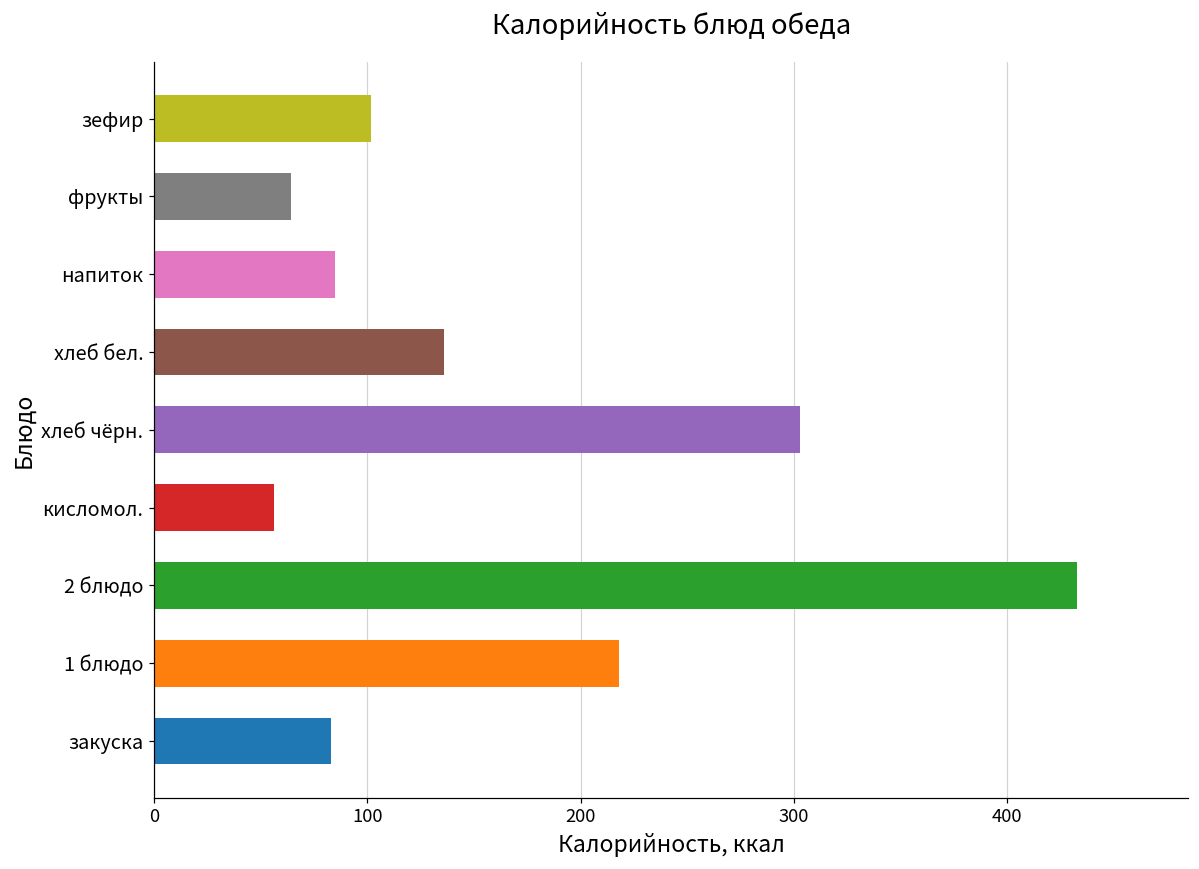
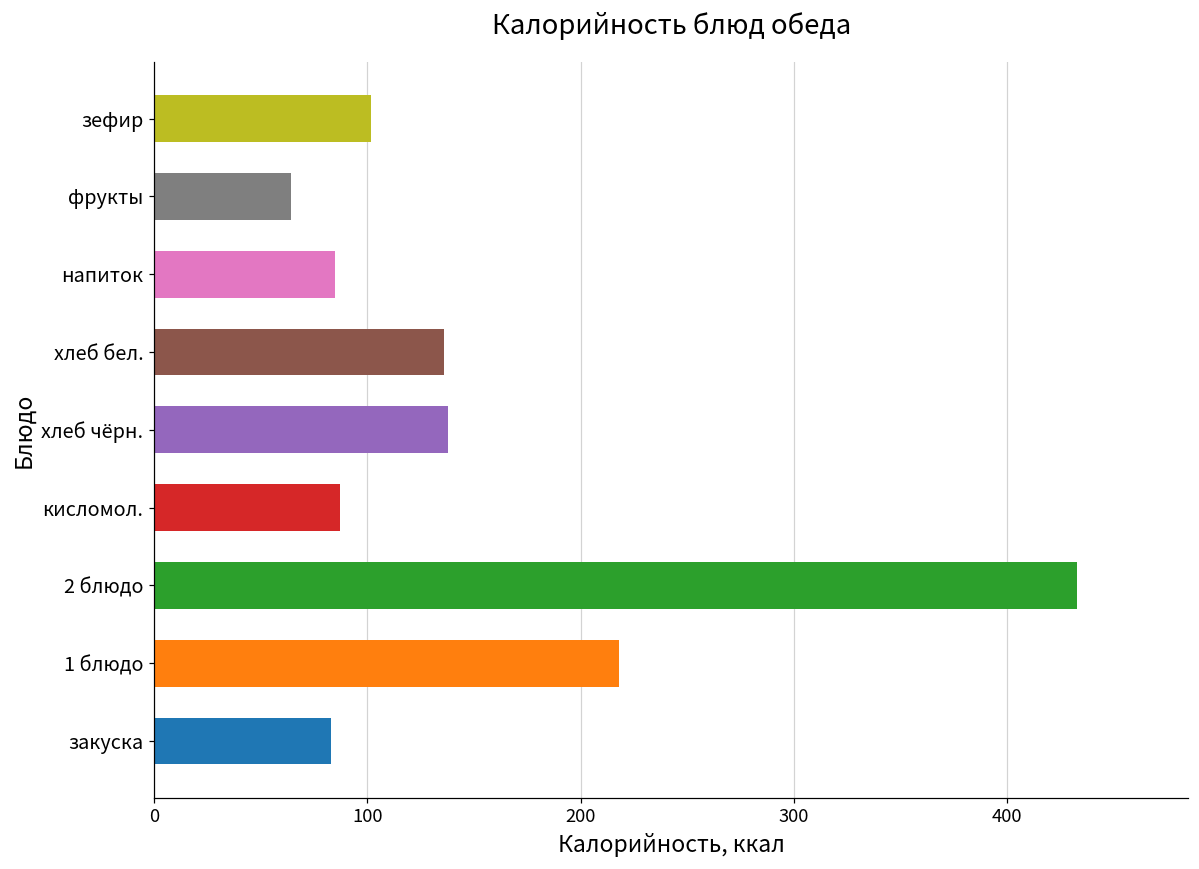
  {
    "зефир": 102,
    "фрукты": 64,
    "напиток": 85,
    "хлеб бел.": 136,
-   "хлеб чёрн.": 303,
-   "кисломол.": 56,
+   "хлеб чёрн.": 138,
+   "кисломол.": 87,
    "2 блюдо": 433,
    "1 блюдо": 218,
    "закуска": 83
  }
